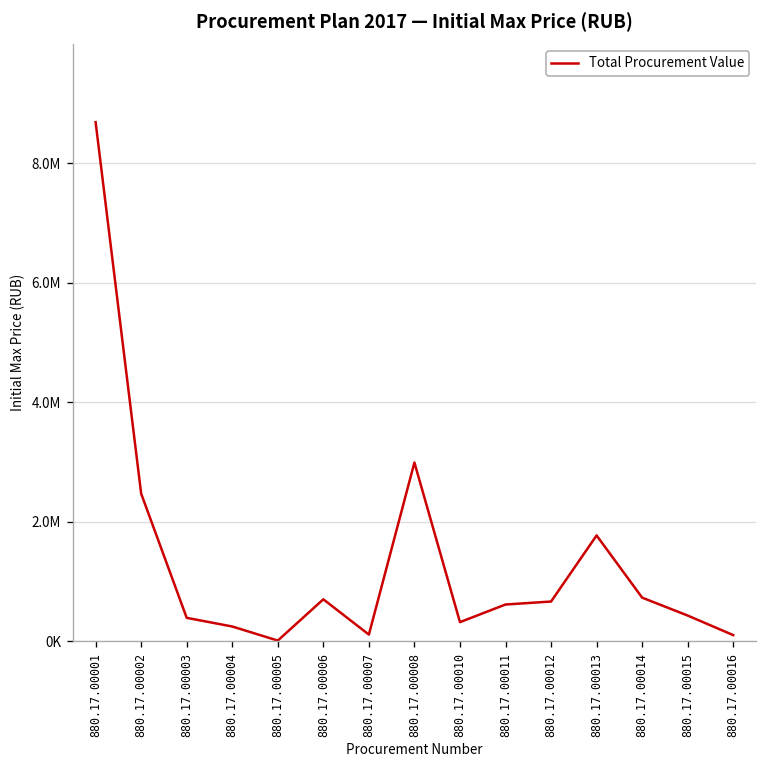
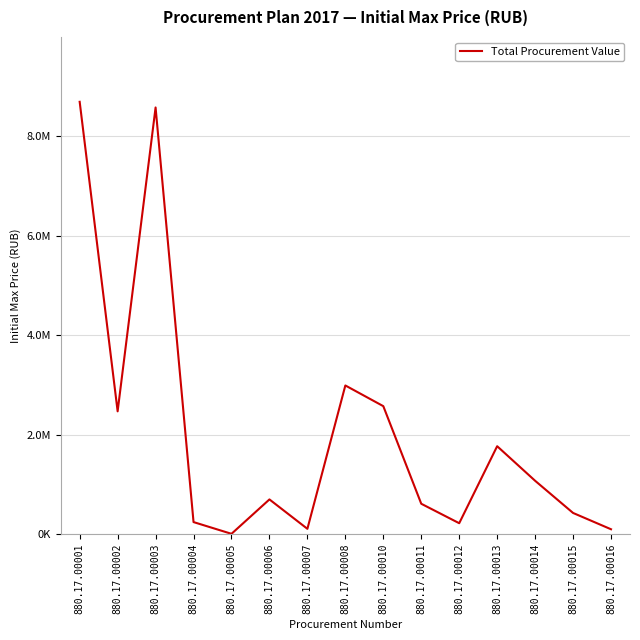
  {
    "880.17.00001": 8700000,
    "880.17.00002": 2500000,
-   "880.17.00003": 400000,
+   "880.17.00003": 8600000,
    "880.17.00004": 200000,
    "880.17.00005": 0,
    "880.17.00006": 700000,
    "880.17.00007": 100000,
    "880.17.00008": 3000000,
-   "880.17.00010": 300000,
+   "880.17.00010": 2600000,
    "880.17.00011": 600000,
-   "880.17.00012": 700000,
+   "880.17.00012": 200000,
    "880.17.00013": 1800000,
-   "880.17.00014": 700000,
+   "880.17.00014": 1100000,
    "880.17.00015": 400000,
    "880.17.00016": 100000
  }
